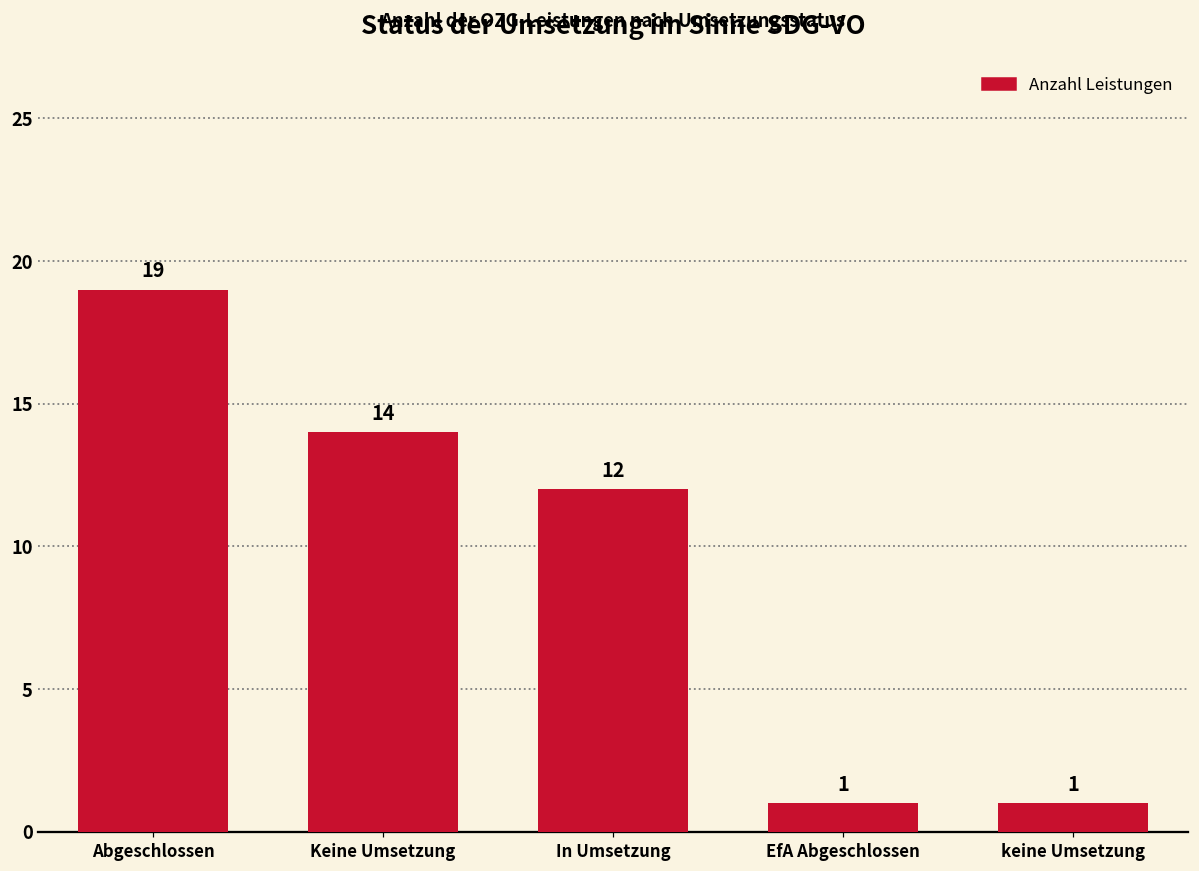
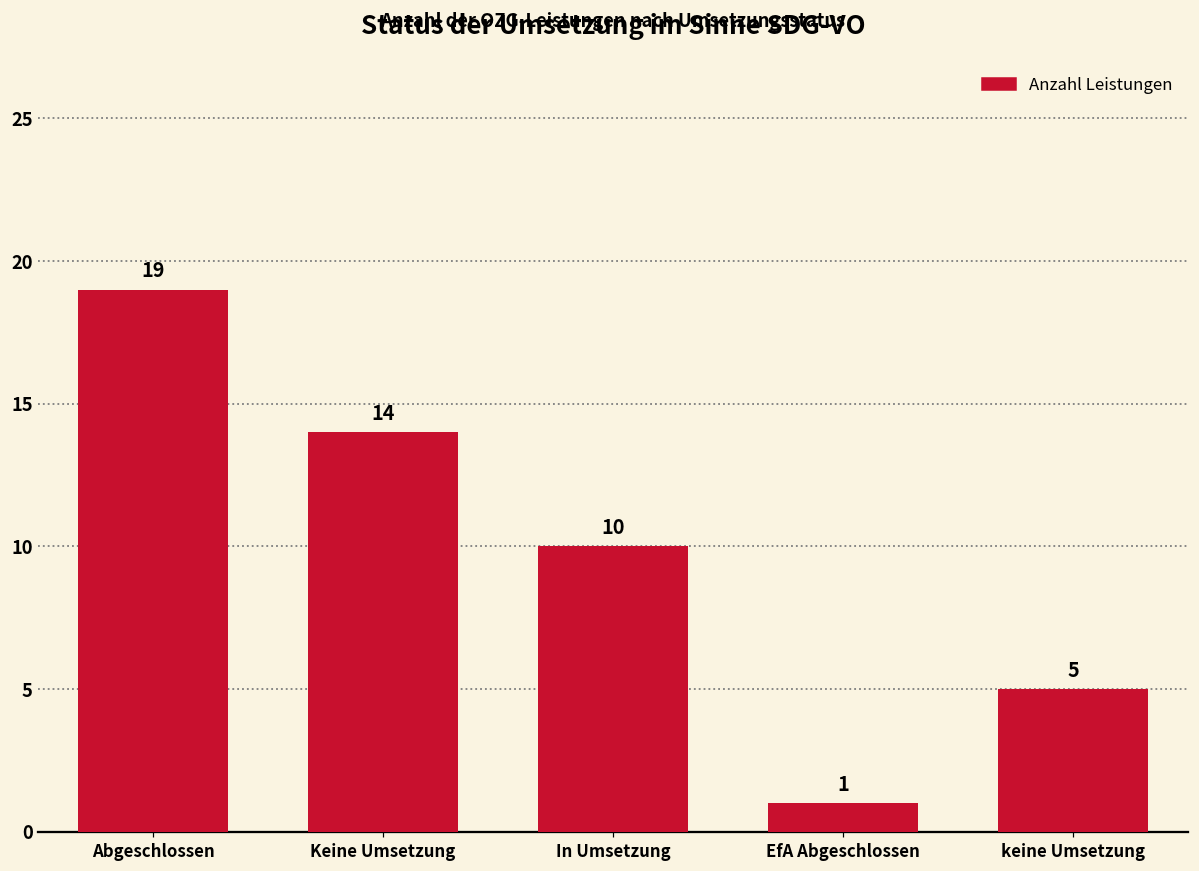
  {
    "Abgeschlossen": 19,
    "Keine Umsetzung": 14,
-   "In Umsetzung": 12,
+   "In Umsetzung": 10,
    "EfA Abgeschlossen": 1,
-   "keine Umsetzung": 1
+   "keine Umsetzung": 5
  }
